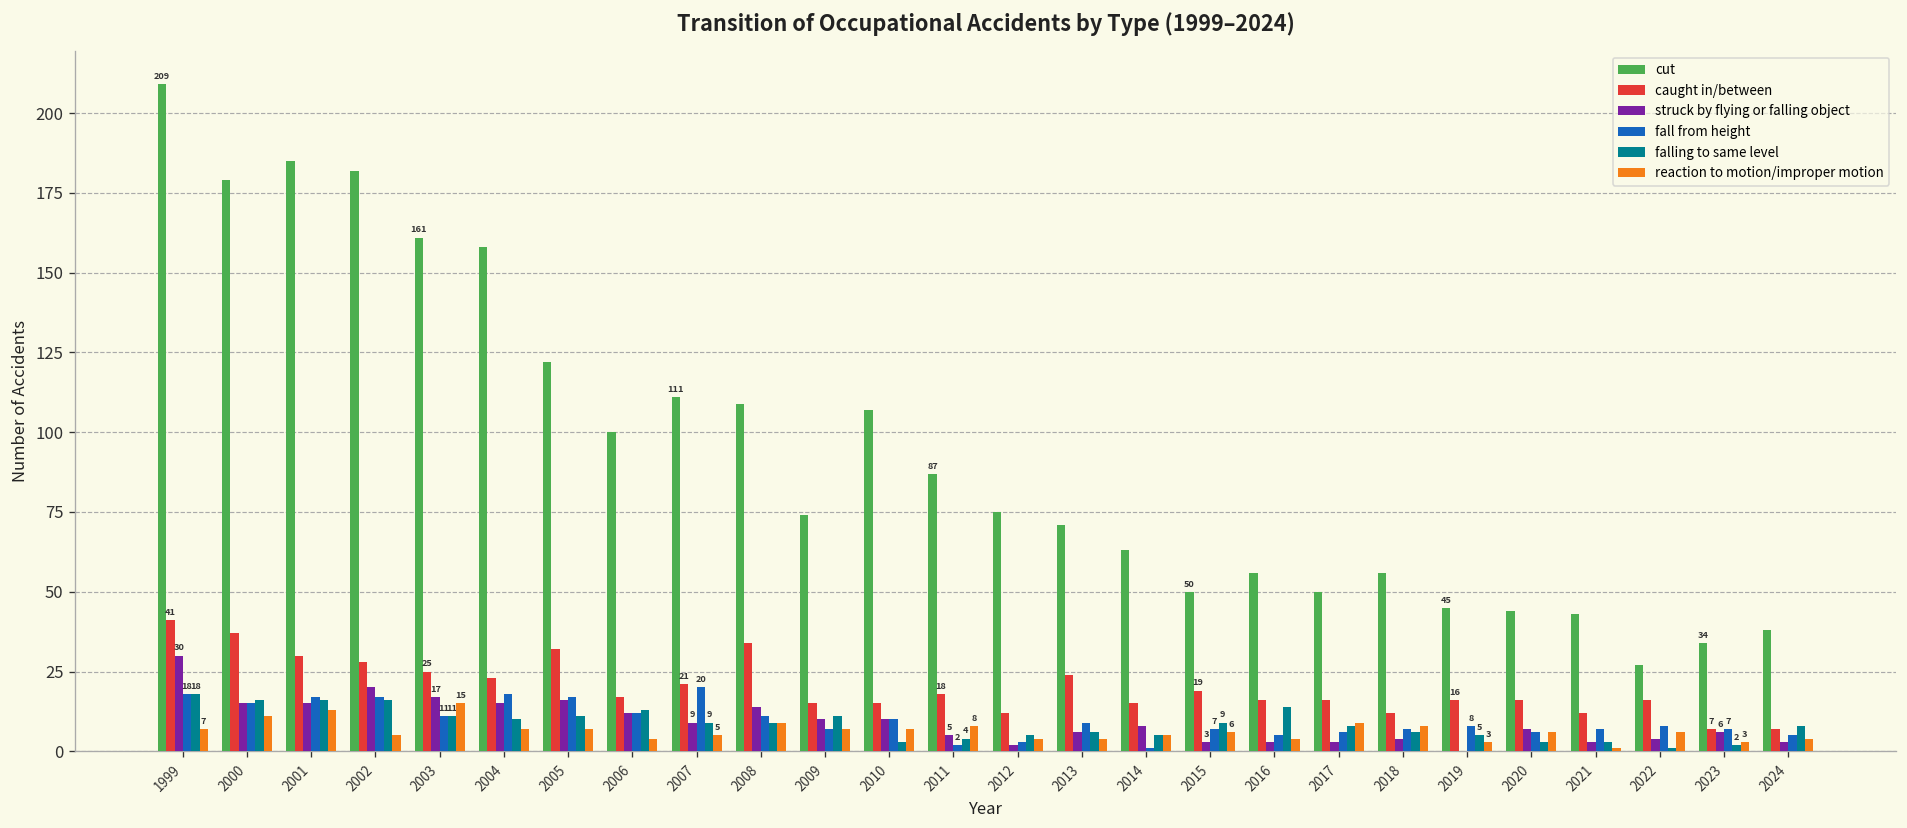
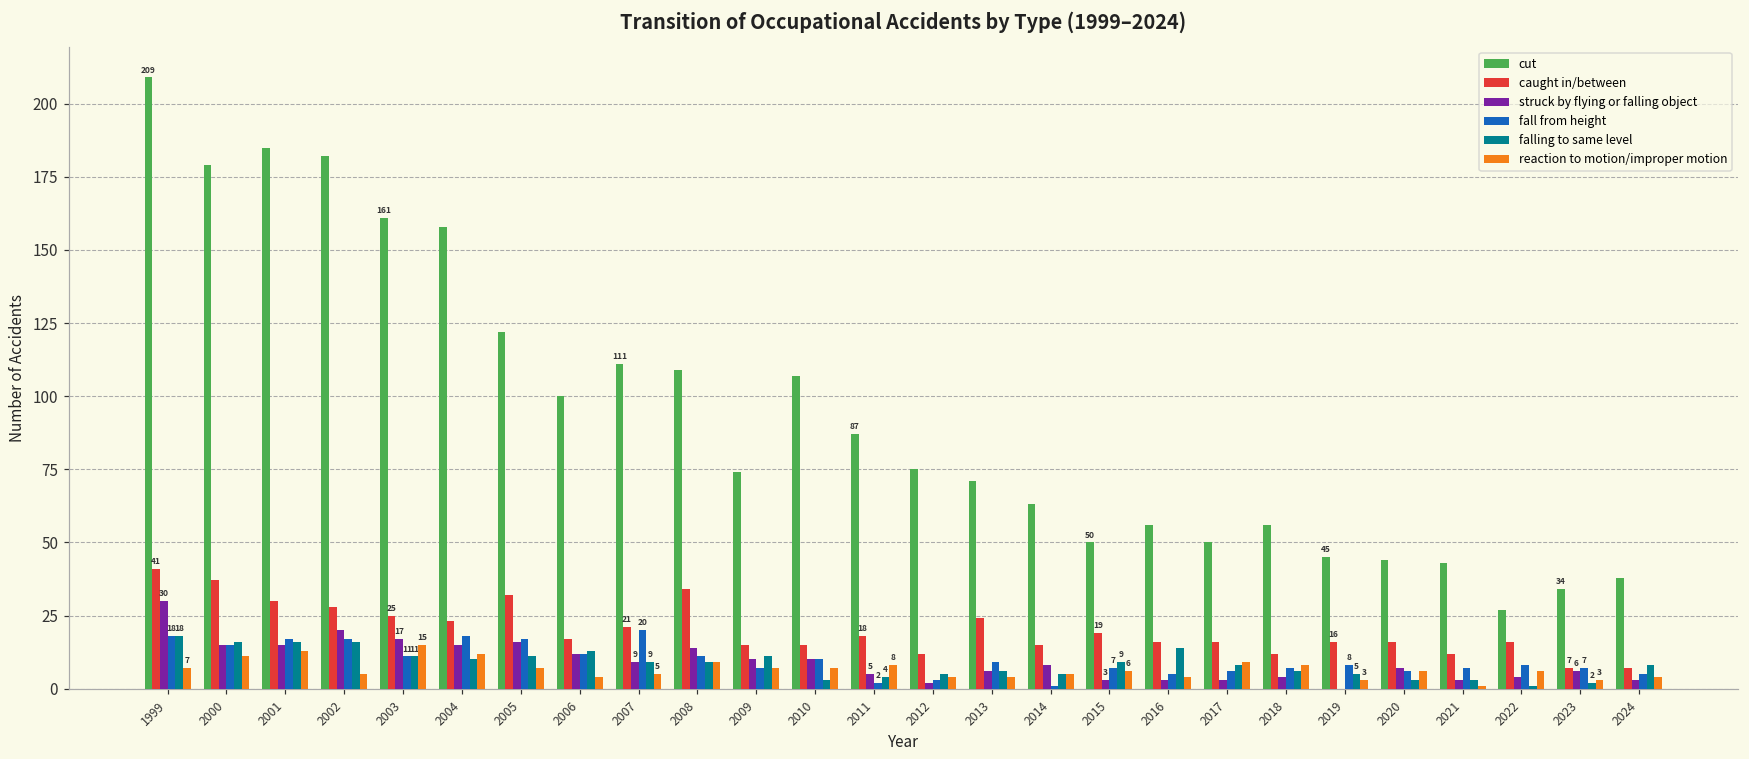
  {
    "cut": {
      "1999": 209,
      "2003": 161,
      "2007": 111,
      "2011": 87,
      "2015": 50,
      "2019": 45,
      "2023": 34
    },
    "caught in/between": {
      "1999": 41,
      "2003": 25,
      "2007": 21,
      "2011": 18,
      "2015": 19,
      "2019": 16,
      "2023": 7
    },
    "struck by flying or falling object": {
      "1999": 30,
      "2003": 17,
      "2007": 9,
      "2011": 5,
      "2015": 3,
      "2023": 6
    },
    "fall from height": {
      "2007": 20,
      "2011": 2,
      "2015": 7,
      "2019": 8,
      "2023": 7
    },
    "falling to same level": {
      "2007": 9,
      "2011": 4,
      "2015": 9,
      "2019": 5,
      "2023": 2
    },
    "reaction to motion/improper motion": {
      "2000": 11,
      "2001": 13,
      "2002": 5,
-     "2004": 7,
+     "2004": 12,
      "2005": 7,
      "2006": 4,
      "2008": 9,
      "2009": 7,
      "2010": 7,
      "2012": 4,
      "2013": 4,
      "2014": 5,
      "2016": 4,
      "2017": 9,
      "2018": 8,
      "2020": 6,
      "2021": 1,
      "2024": 4
    }
  }
